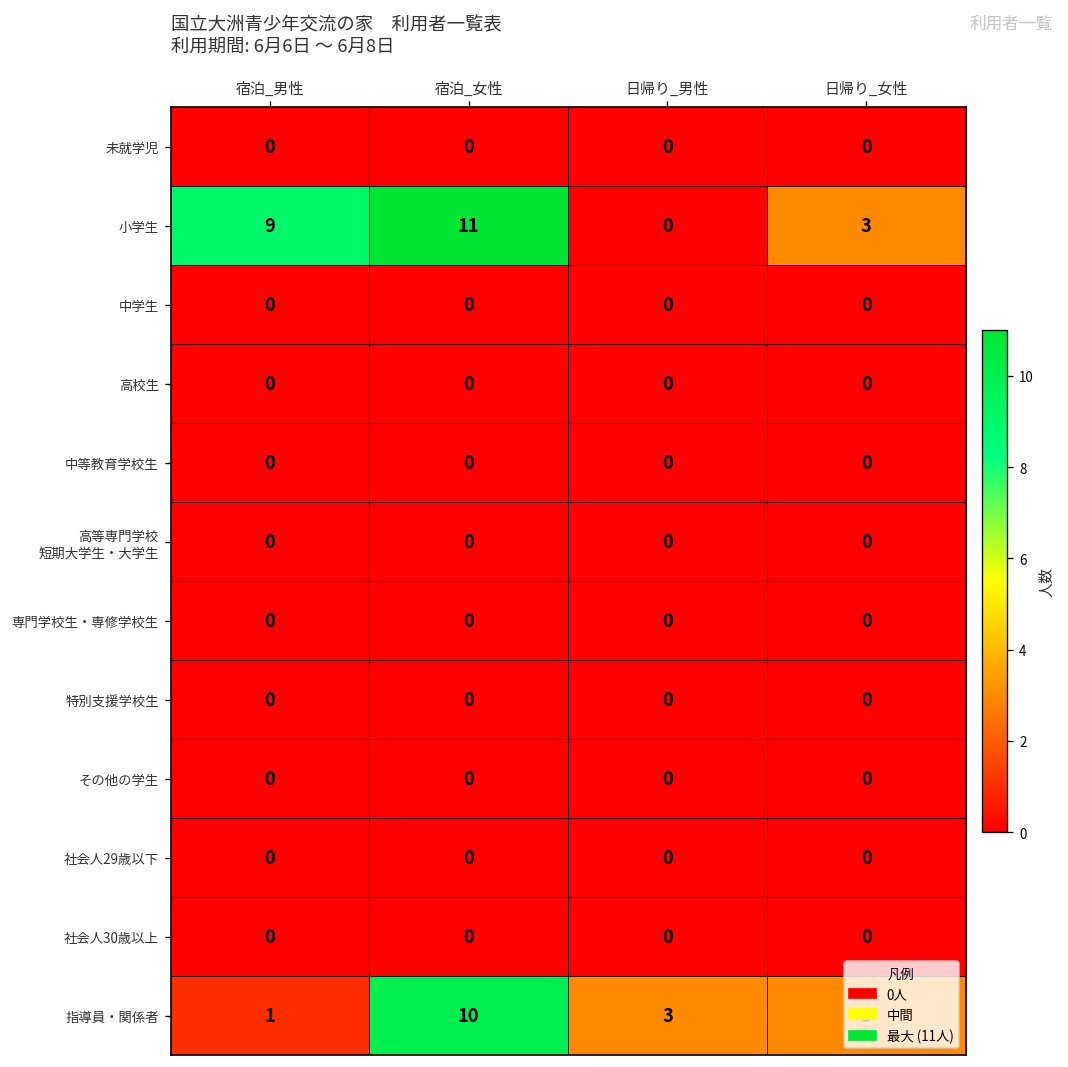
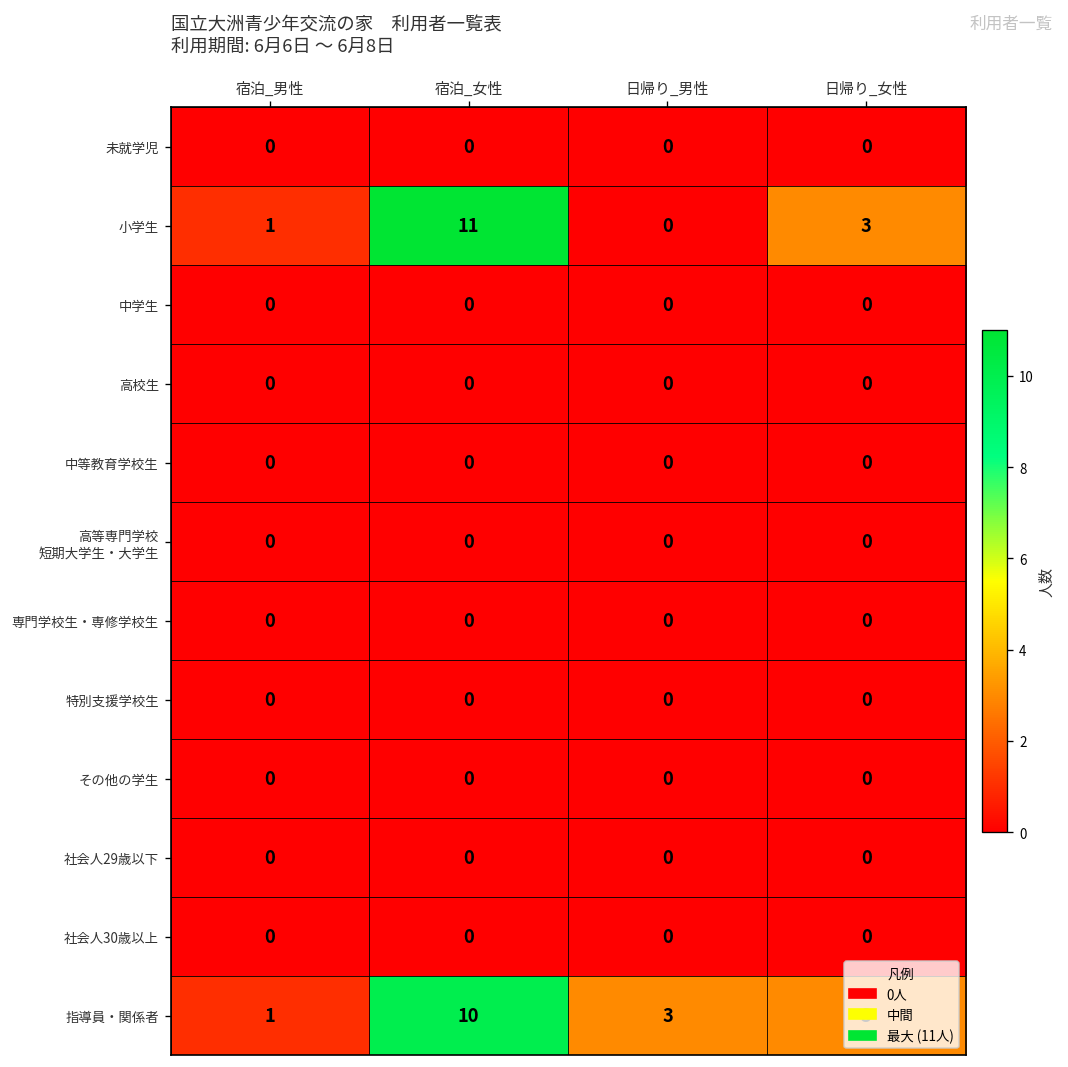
  {
    "未就学児": {
      "宿泊_男性": 0,
      "宿泊_女性": 0,
      "日帰り_男性": 0,
      "日帰り_女性": 0
    },
    "小学生": {
-     "宿泊_男性": 9,
+     "宿泊_男性": 1,
      "宿泊_女性": 11,
      "日帰り_男性": 0,
      "日帰り_女性": 3
    },
    "中学生": {
      "宿泊_男性": 0,
      "宿泊_女性": 0,
      "日帰り_男性": 0,
      "日帰り_女性": 0
    },
    "高校生": {
      "宿泊_男性": 0,
      "宿泊_女性": 0,
      "日帰り_男性": 0,
      "日帰り_女性": 0
    },
    "中等教育学校生": {
      "宿泊_男性": 0,
      "宿泊_女性": 0,
      "日帰り_男性": 0,
      "日帰り_女性": 0
    },
    "高等専門学校 短期大学生・大学生": {
      "宿泊_男性": 0,
      "宿泊_女性": 0,
      "日帰り_男性": 0,
      "日帰り_女性": 0
    },
    "専門学校生・専修学校生": {
      "宿泊_男性": 0,
      "宿泊_女性": 0,
      "日帰り_男性": 0,
      "日帰り_女性": 0
    },
    "特別支援学校生": {
      "宿泊_男性": 0,
      "宿泊_女性": 0,
      "日帰り_男性": 0,
      "日帰り_女性": 0
    },
    "その他の学生": {
      "宿泊_男性": 0,
      "宿泊_女性": 0,
      "日帰り_男性": 0,
      "日帰り_女性": 0
    },
    "社会人29歳以下": {
      "宿泊_男性": 0,
      "宿泊_女性": 0,
      "日帰り_男性": 0,
      "日帰り_女性": 0
    },
    "社会人30歳以上": {
      "宿泊_男性": 0,
      "宿泊_女性": 0,
      "日帰り_男性": 0,
      "日帰り_女性": 0
    },
    "指導員・関係者": {
      "宿泊_男性": 1,
      "宿泊_女性": 10,
      "日帰り_男性": 3
    }
  }
